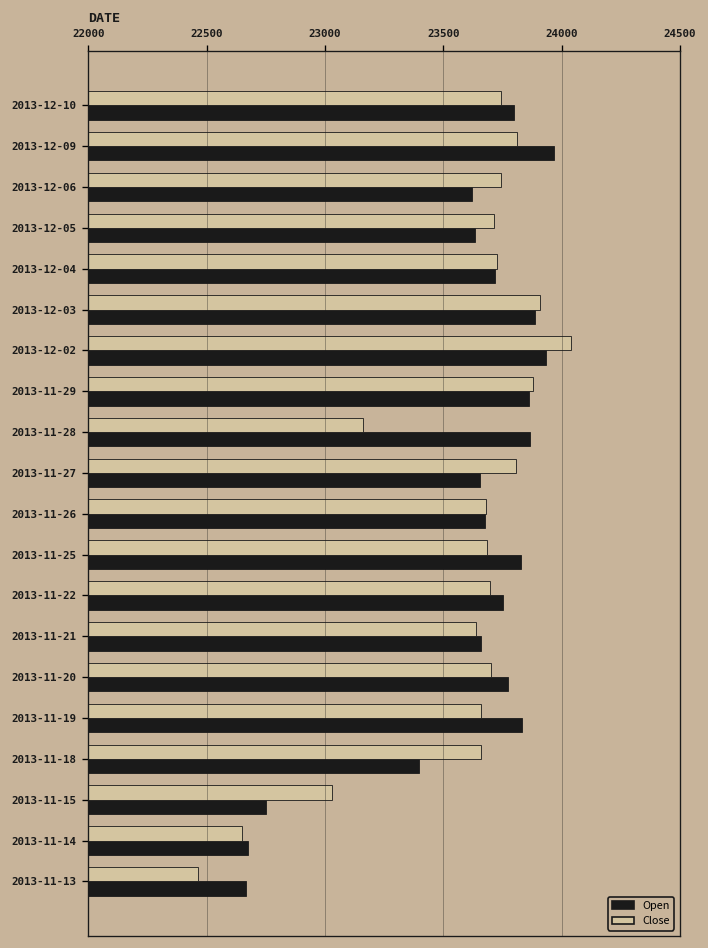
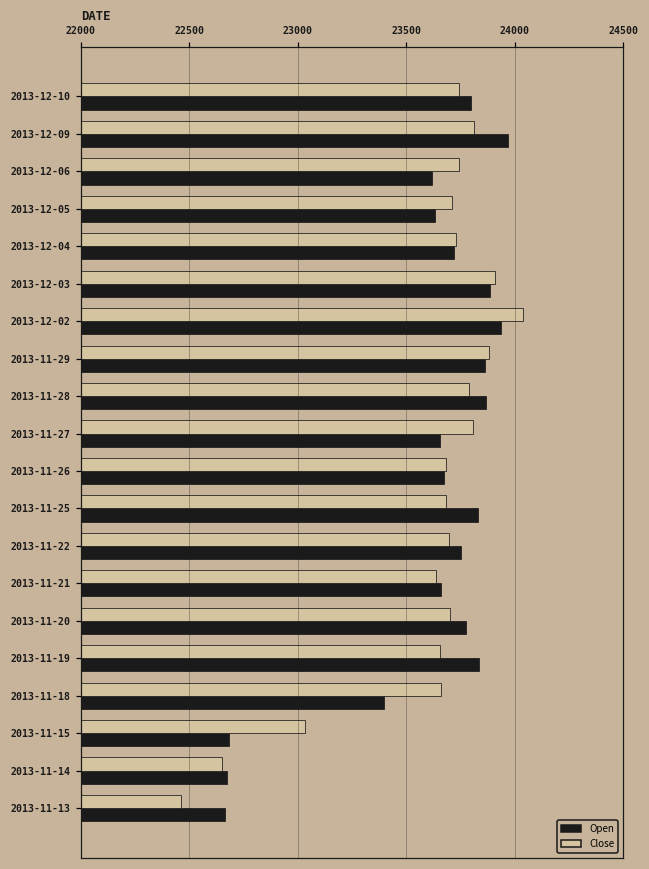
  {
    "Open": {
      "2013-12-10": 23800,
      "2013-12-09": 23970,
      "2013-12-06": 23620,
      "2013-12-05": 23630,
      "2013-12-04": 23720,
      "2013-12-03": 23890,
      "2013-12-02": 23940,
      "2013-11-29": 23860,
      "2013-11-28": 23870,
      "2013-11-27": 23650,
      "2013-11-26": 23680,
      "2013-11-25": 23830,
      "2013-11-22": 23750,
      "2013-11-21": 23660,
      "2013-11-20": 23770,
      "2013-11-19": 23830,
      "2013-11-18": 23400,
-     "2013-11-15": 22750,
+     "2013-11-15": 22680,
      "2013-11-14": 22670,
      "2013-11-13": 22670
    },
    "Close": {
      "2013-12-10": 23740,
      "2013-12-09": 23810,
      "2013-12-06": 23740,
      "2013-12-05": 23710,
      "2013-12-04": 23730,
      "2013-12-03": 23910,
      "2013-12-02": 24040,
      "2013-11-29": 23880,
-     "2013-11-28": 23160,
+     "2013-11-28": 23790,
      "2013-11-27": 23810,
      "2013-11-26": 23680,
      "2013-11-25": 23680,
      "2013-11-22": 23700,
      "2013-11-21": 23640,
      "2013-11-20": 23700,
      "2013-11-19": 23660,
      "2013-11-18": 23660,
      "2013-11-15": 23030,
      "2013-11-14": 22650,
      "2013-11-13": 22460
    }
  }
